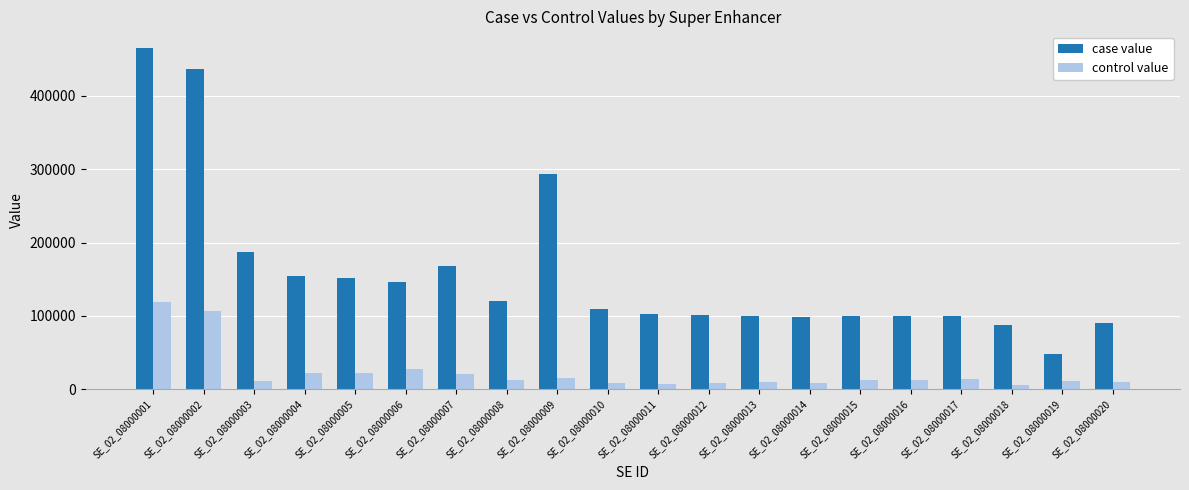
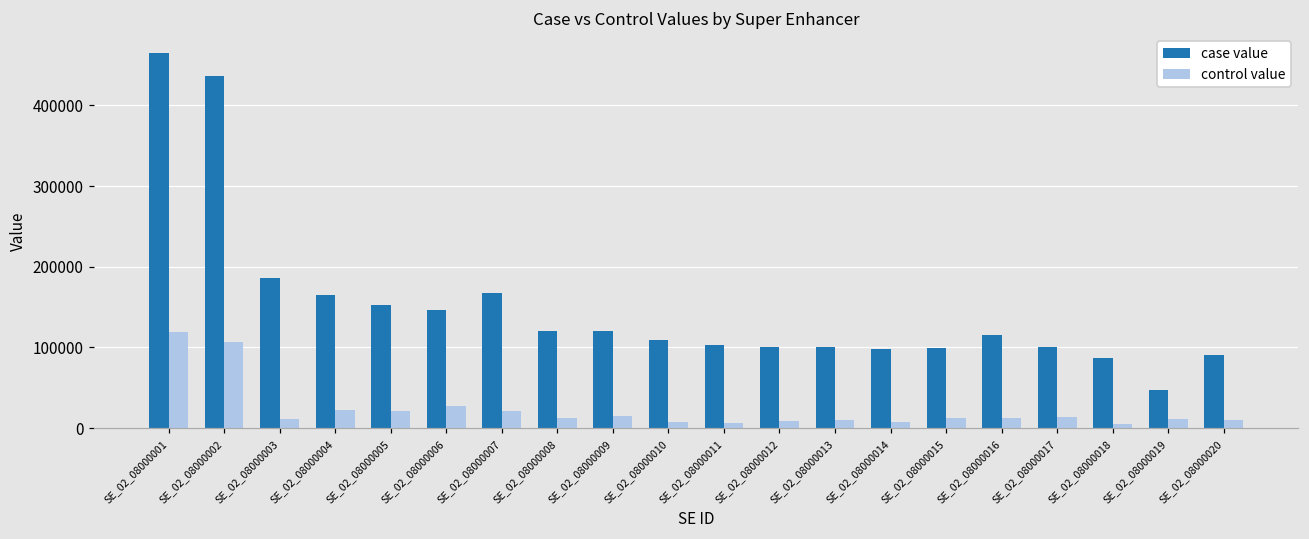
  {
    "case value": {
      "SE_02_08000001": 460000,
      "SE_02_08000002": 440000,
      "SE_02_08000003": 190000,
-     "SE_02_08000004": 150000,
+     "SE_02_08000004": 160000,
      "SE_02_08000005": 150000,
      "SE_02_08000006": 150000,
      "SE_02_08000007": 170000,
      "SE_02_08000008": 120000,
-     "SE_02_08000009": 290000,
+     "SE_02_08000009": 120000,
      "SE_02_08000010": 110000,
      "SE_02_08000011": 100000,
      "SE_02_08000012": 100000,
      "SE_02_08000013": 100000,
      "SE_02_08000014": 100000,
      "SE_02_08000015": 100000,
-     "SE_02_08000016": 100000,
+     "SE_02_08000016": 120000,
      "SE_02_08000017": 100000,
      "SE_02_08000018": 90000,
      "SE_02_08000019": 50000,
      "SE_02_08000020": 90000
    },
    "control value": {
      "SE_02_08000001": 120000,
      "SE_02_08000002": 110000,
      "SE_02_08000003": 10000,
      "SE_02_08000004": 20000,
      "SE_02_08000005": 20000,
      "SE_02_08000006": 30000,
      "SE_02_08000007": 20000,
      "SE_02_08000008": 10000,
      "SE_02_08000009": 10000,
      "SE_02_08000010": 10000,
      "SE_02_08000011": 10000,
      "SE_02_08000012": 10000,
      "SE_02_08000013": 10000,
      "SE_02_08000014": 10000,
      "SE_02_08000015": 10000,
      "SE_02_08000016": 10000,
      "SE_02_08000017": 10000,
      "SE_02_08000018": 10000,
      "SE_02_08000019": 10000,
      "SE_02_08000020": 10000
    }
  }
